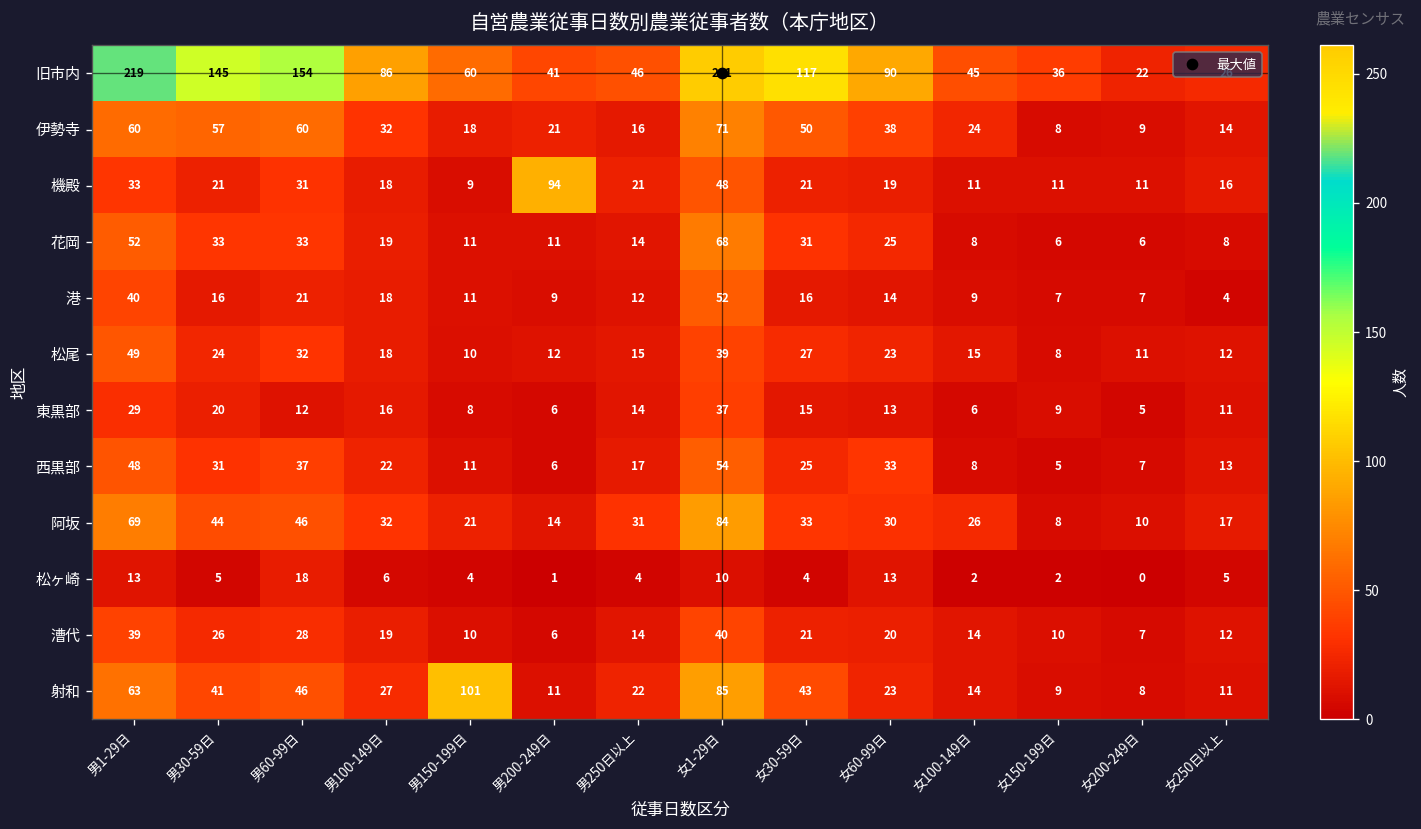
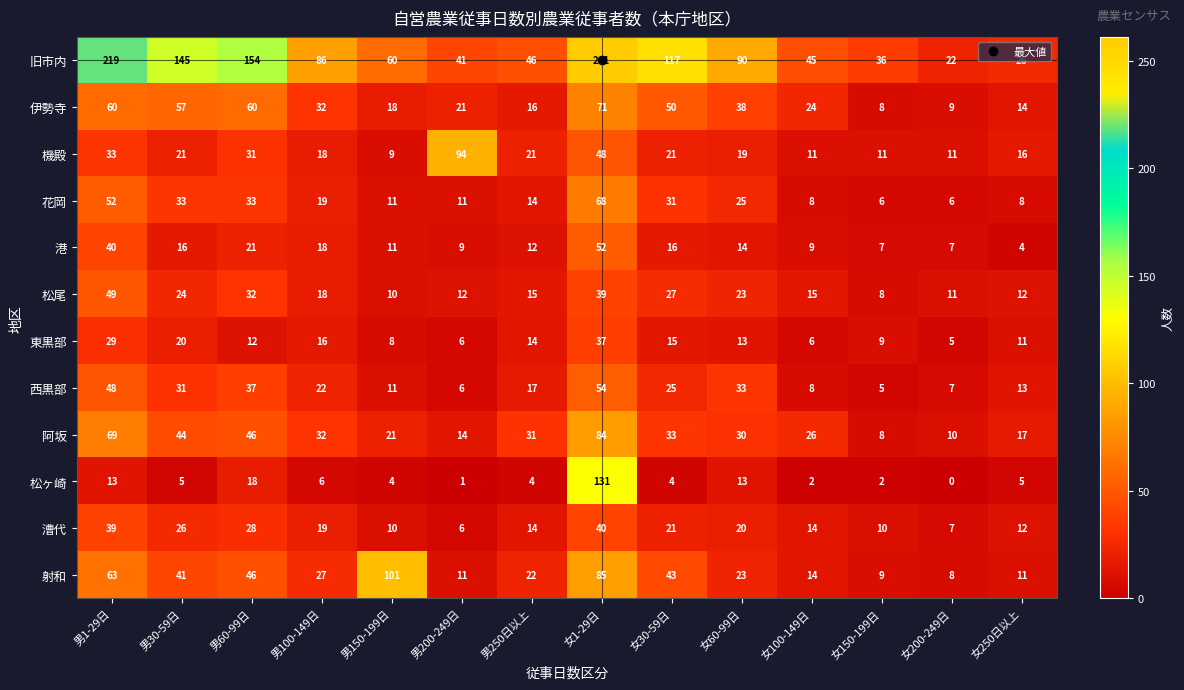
  {
    "旧市内": {
      "男1-29日": 219,
      "男30-59日": 145,
      "男60-99日": 154,
      "男100-149日": 86,
      "男150-199日": 60,
      "男200-249日": 41,
      "男250日以上": 46,
      "女30-59日": 117,
      "女60-99日": 90,
      "女100-149日": 45,
      "女150-199日": 36,
      "女200-249日": 22
    },
    "伊勢寺": {
      "男1-29日": 60,
      "男30-59日": 57,
      "男60-99日": 60,
      "男100-149日": 32,
      "男150-199日": 18,
      "男200-249日": 21,
      "男250日以上": 16,
      "女1-29日": 71,
      "女30-59日": 50,
      "女60-99日": 38,
      "女100-149日": 24,
      "女150-199日": 8,
      "女200-249日": 9,
      "女250日以上": 14
    },
    "機殿": {
      "男1-29日": 33,
      "男30-59日": 21,
      "男60-99日": 31,
      "男100-149日": 18,
      "男150-199日": 9,
      "男200-249日": 94,
      "男250日以上": 21,
      "女1-29日": 48,
      "女30-59日": 21,
      "女60-99日": 19,
      "女100-149日": 11,
      "女150-199日": 11,
      "女200-249日": 11,
      "女250日以上": 16
    },
    "花岡": {
      "男1-29日": 52,
      "男30-59日": 33,
      "男60-99日": 33,
      "男100-149日": 19,
      "男150-199日": 11,
      "男200-249日": 11,
      "男250日以上": 14,
      "女1-29日": 68,
      "女30-59日": 31,
      "女60-99日": 25,
      "女100-149日": 8,
      "女150-199日": 6,
      "女200-249日": 6,
      "女250日以上": 8
    },
    "港": {
      "男1-29日": 40,
      "男30-59日": 16,
      "男60-99日": 21,
      "男100-149日": 18,
      "男150-199日": 11,
      "男200-249日": 9,
      "男250日以上": 12,
      "女1-29日": 52,
      "女30-59日": 16,
      "女60-99日": 14,
      "女100-149日": 9,
      "女150-199日": 7,
      "女200-249日": 7,
      "女250日以上": 4
    },
    "松尾": {
      "男1-29日": 49,
      "男30-59日": 24,
      "男60-99日": 32,
      "男100-149日": 18,
      "男150-199日": 10,
      "男200-249日": 12,
      "男250日以上": 15,
      "女1-29日": 39,
      "女30-59日": 27,
      "女60-99日": 23,
      "女100-149日": 15,
      "女150-199日": 8,
      "女200-249日": 11,
      "女250日以上": 12
    },
    "東黒部": {
      "男1-29日": 29,
      "男30-59日": 20,
      "男60-99日": 12,
      "男100-149日": 16,
      "男150-199日": 8,
      "男200-249日": 6,
      "男250日以上": 14,
      "女1-29日": 37,
      "女30-59日": 15,
      "女60-99日": 13,
      "女100-149日": 6,
      "女150-199日": 9,
      "女200-249日": 5,
      "女250日以上": 11
    },
    "西黒部": {
      "男1-29日": 48,
      "男30-59日": 31,
      "男60-99日": 37,
      "男100-149日": 22,
      "男150-199日": 11,
      "男200-249日": 6,
      "男250日以上": 17,
      "女1-29日": 54,
      "女30-59日": 25,
      "女60-99日": 33,
      "女100-149日": 8,
      "女150-199日": 5,
      "女200-249日": 7,
      "女250日以上": 13
    },
    "阿坂": {
      "男1-29日": 69,
      "男30-59日": 44,
      "男60-99日": 46,
      "男100-149日": 32,
      "男150-199日": 21,
      "男200-249日": 14,
      "男250日以上": 31,
      "女1-29日": 84,
      "女30-59日": 33,
      "女60-99日": 30,
      "女100-149日": 26,
      "女150-199日": 8,
      "女200-249日": 10,
      "女250日以上": 17
    },
    "松ヶ崎": {
      "男1-29日": 13,
      "男30-59日": 5,
      "男60-99日": 18,
      "男100-149日": 6,
      "男150-199日": 4,
      "男200-249日": 1,
      "男250日以上": 4,
-     "女1-29日": 10,
+     "女1-29日": 131,
      "女30-59日": 4,
      "女60-99日": 13,
      "女100-149日": 2,
      "女150-199日": 2,
      "女200-249日": 0,
      "女250日以上": 5
    },
    "漕代": {
      "男1-29日": 39,
      "男30-59日": 26,
      "男60-99日": 28,
      "男100-149日": 19,
      "男150-199日": 10,
      "男200-249日": 6,
      "男250日以上": 14,
      "女1-29日": 40,
      "女30-59日": 21,
      "女60-99日": 20,
      "女100-149日": 14,
      "女150-199日": 10,
      "女200-249日": 7,
      "女250日以上": 12
    },
    "射和": {
      "男1-29日": 63,
      "男30-59日": 41,
      "男60-99日": 46,
      "男100-149日": 27,
      "男150-199日": 101,
      "男200-249日": 11,
      "男250日以上": 22,
      "女1-29日": 85,
      "女30-59日": 43,
      "女60-99日": 23,
      "女100-149日": 14,
      "女150-199日": 9,
      "女200-249日": 8,
      "女250日以上": 11
    }
  }
